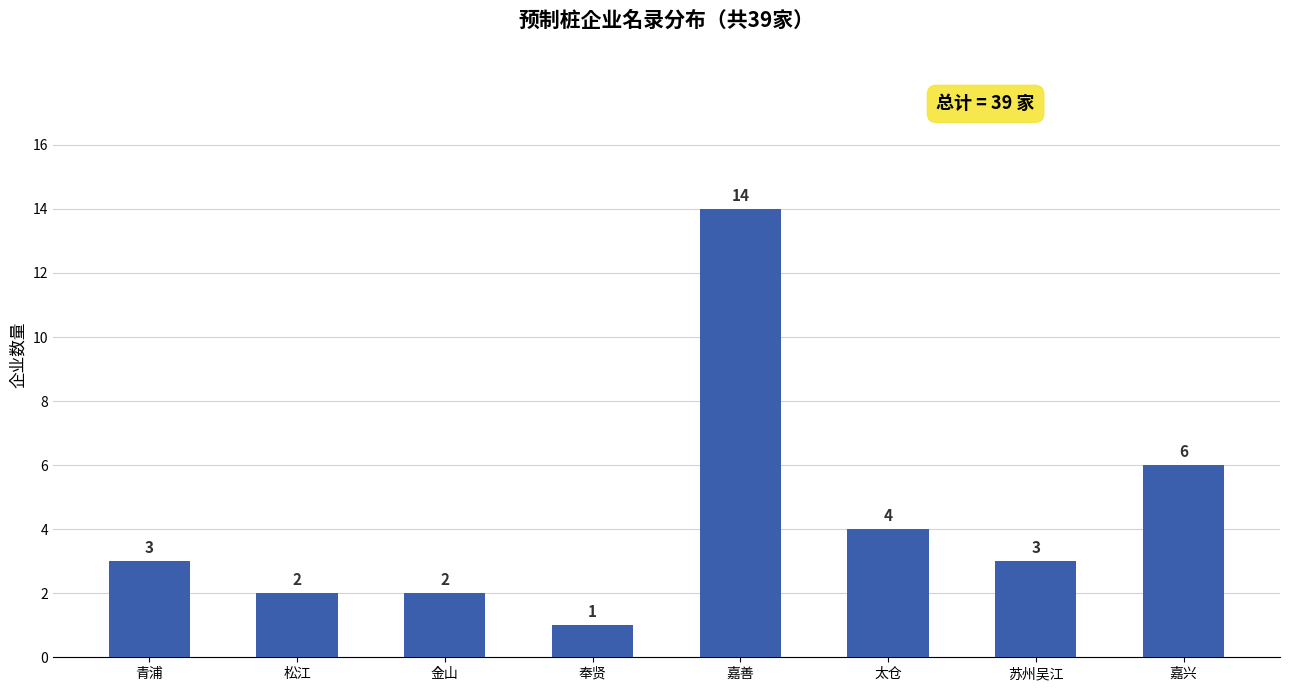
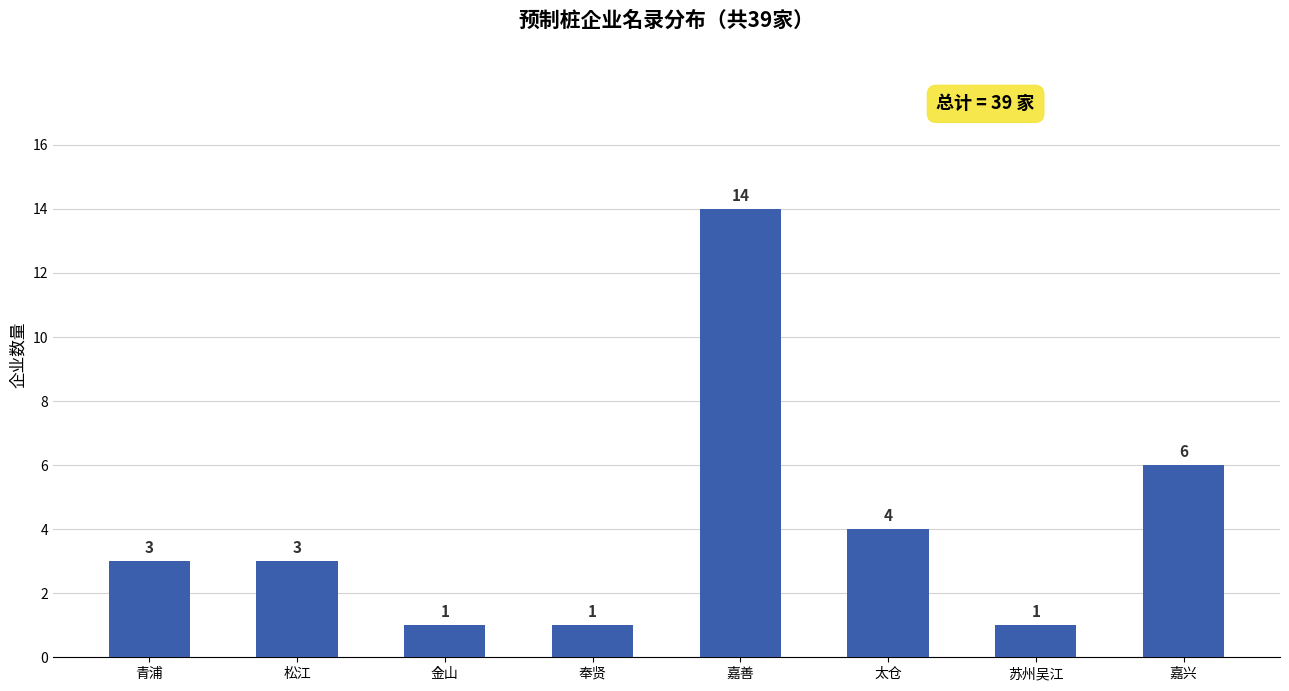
  {
    "青浦": 3,
-   "松江": 2,
-   "金山": 2,
+   "松江": 3,
+   "金山": 1,
    "奉贤": 1,
    "嘉善": 14,
    "太仓": 4,
-   "苏州吴江": 3,
+   "苏州吴江": 1,
    "嘉兴": 6
  }
